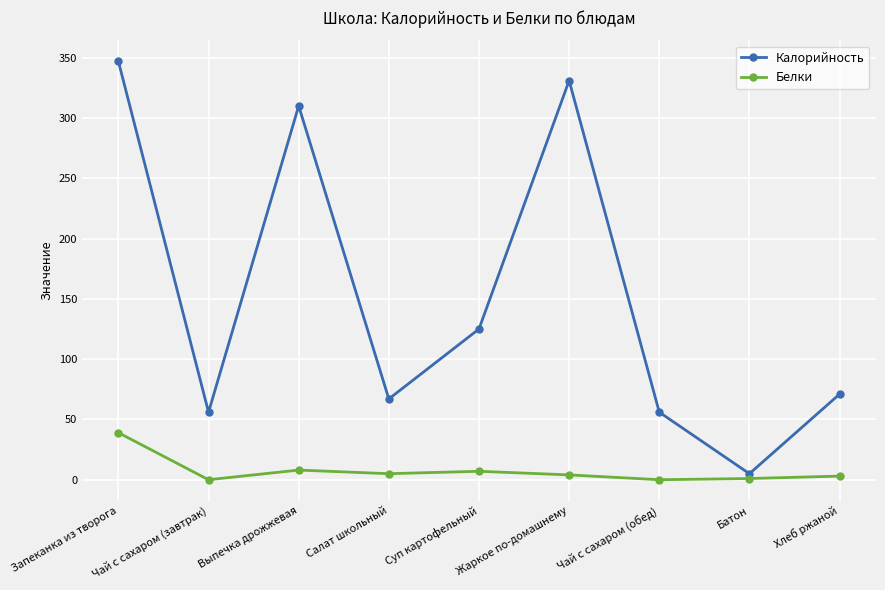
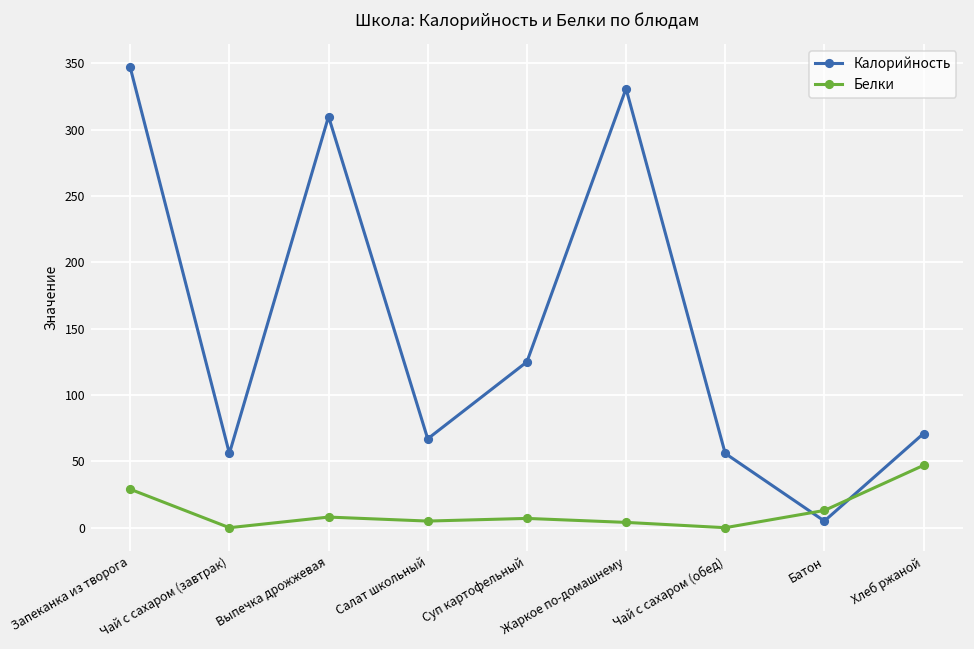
  {
    "Калорийность": {
      "Запеканка из творога": 347,
      "Чай с сахаром (завтрак)": 56,
      "Выпечка дрожжевая": 310,
      "Салат школьный": 67,
      "Суп картофельный": 125,
      "Жаркое по-домашнему": 331,
      "Чай с сахаром (обед)": 56,
      "Батон": 5,
      "Хлеб ржаной": 71
    },
    "Белки": {
-     "Запеканка из творога": 39,
+     "Запеканка из творога": 29,
      "Чай с сахаром (завтрак)": 0,
      "Выпечка дрожжевая": 8,
      "Салат школьный": 5,
      "Суп картофельный": 7,
      "Жаркое по-домашнему": 4,
      "Чай с сахаром (обед)": 0,
-     "Батон": 1,
-     "Хлеб ржаной": 3
+     "Батон": 13,
+     "Хлеб ржаной": 47
    }
  }
